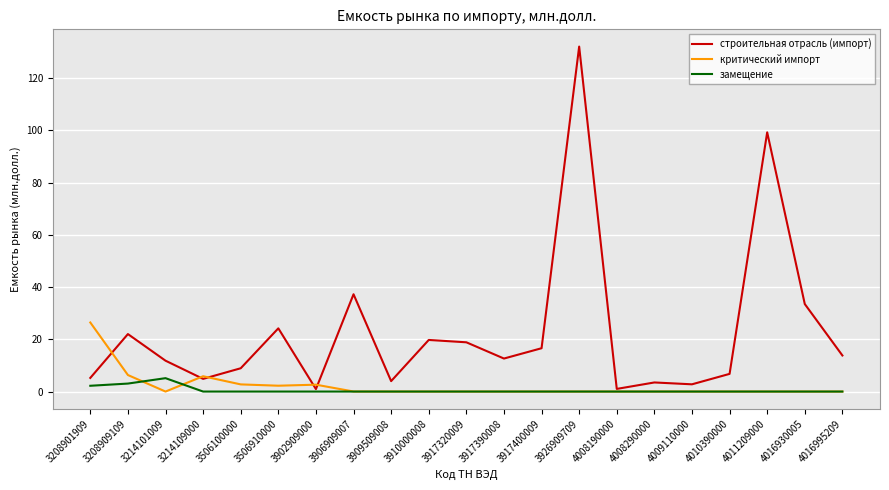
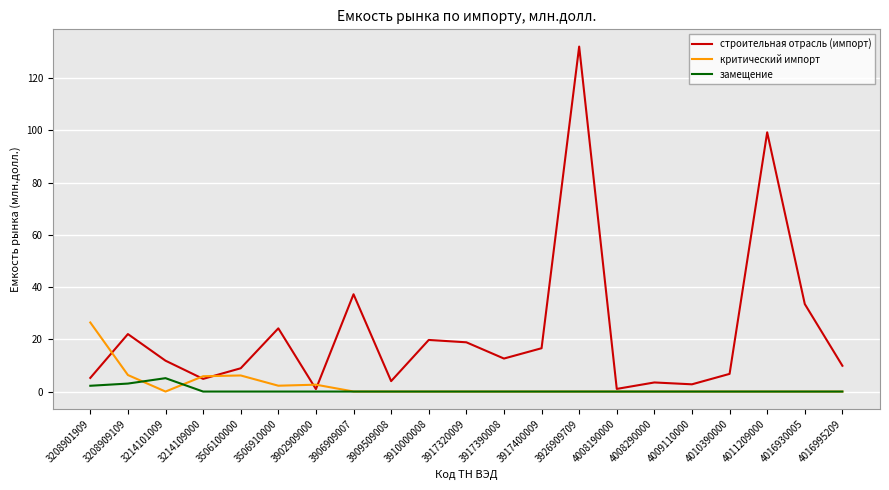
  {
    "строительная отрасль (импорт)": {
      "3208901909": 5,
      "3208909109": 22,
      "3214101009": 12,
      "3214109000": 5,
      "3506100000": 9,
      "3506910000": 24,
      "3906909007": 37,
      "3909509008": 4,
      "3910000008": 20,
      "3917320009": 19,
      "3917390008": 13,
      "3917400009": 17,
      "3926909709": 132,
      "4008190000": 1,
      "4008290000": 3,
      "4009110000": 3,
      "4010390000": 7,
      "4011209000": 99,
      "4016930005": 33,
-     "4016995209": 14
+     "4016995209": 10
    },
    "критический импорт": {
      "3208901909": 26,
      "3208909109": 6,
      "3214101009": 0,
      "3214109000": 6,
-     "3506100000": 3,
+     "3506100000": 6,
      "3506910000": 2,
      "3902909000": 3
    },
    "замещение": {
      "3208901909": 2,
      "3208909109": 3,
      "3214101009": 5,
      "3214109000": 0,
      "3506100000": 0,
      "3506910000": 0
    }
  }
